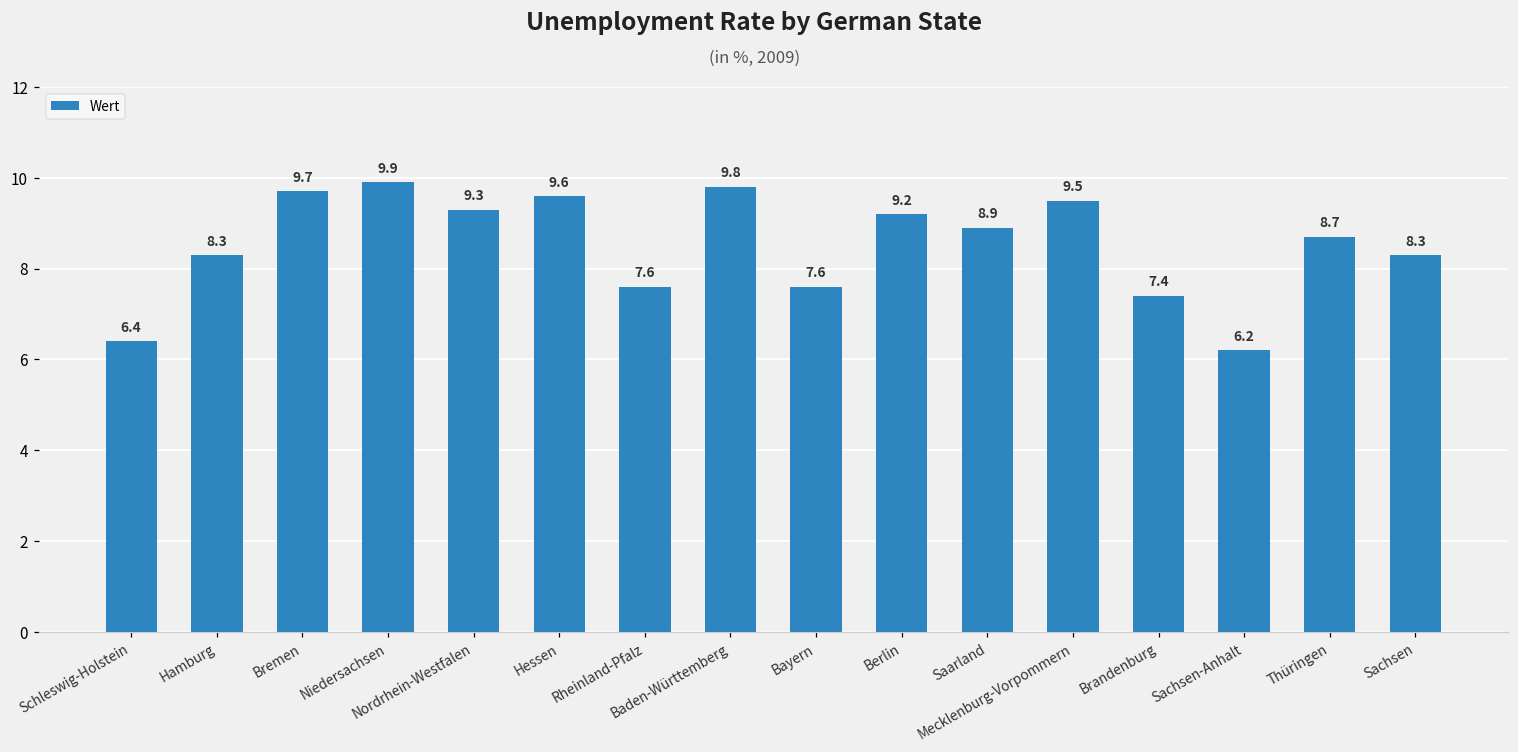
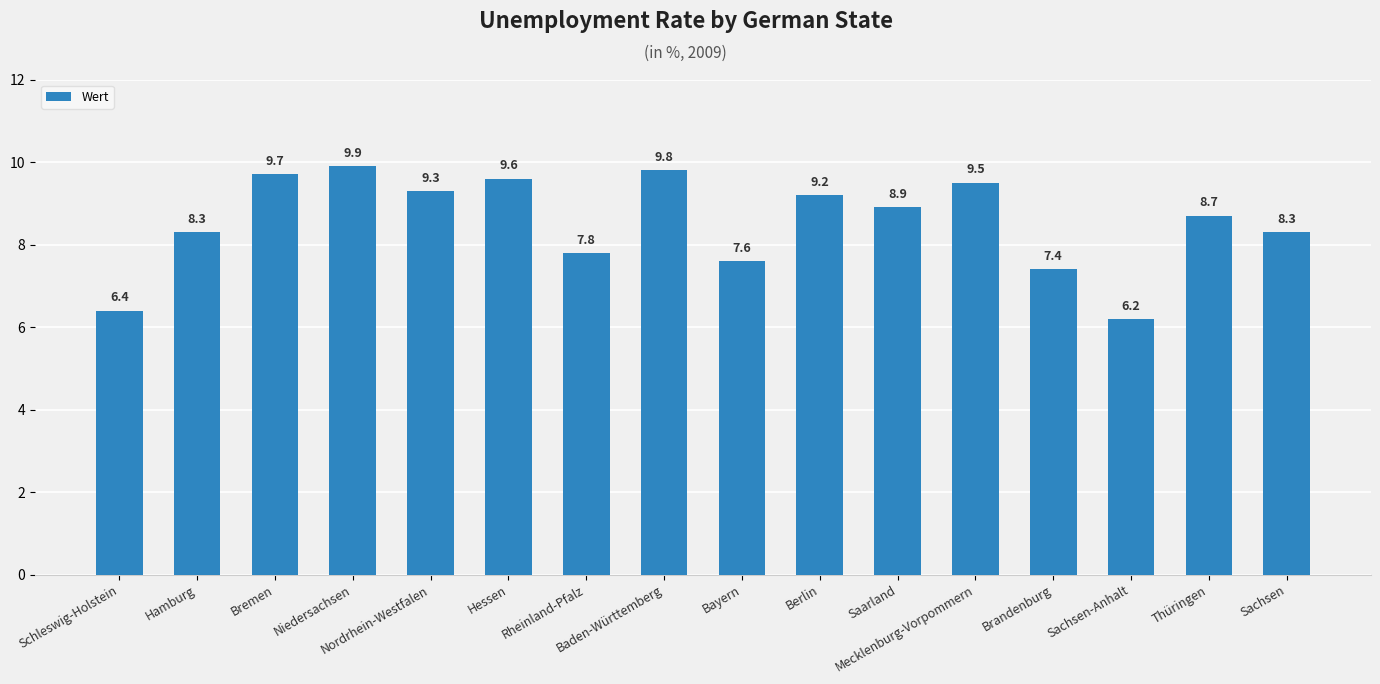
  {
    "Schleswig-Holstein": 6.4,
    "Hamburg": 8.3,
    "Bremen": 9.7,
    "Niedersachsen": 9.9,
    "Nordrhein-Westfalen": 9.3,
    "Hessen": 9.6,
-   "Rheinland-Pfalz": 7.6,
+   "Rheinland-Pfalz": 7.8,
    "Baden-Württemberg": 9.8,
    "Bayern": 7.6,
    "Berlin": 9.2,
    "Saarland": 8.9,
    "Mecklenburg-Vorpommern": 9.5,
    "Brandenburg": 7.4,
    "Sachsen-Anhalt": 6.2,
    "Thüringen": 8.7,
    "Sachsen": 8.3
  }
